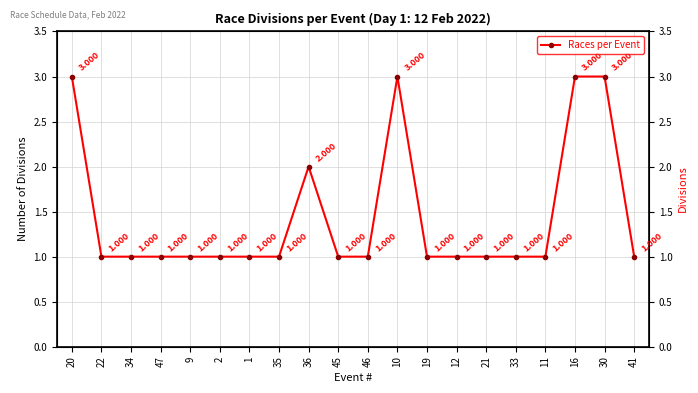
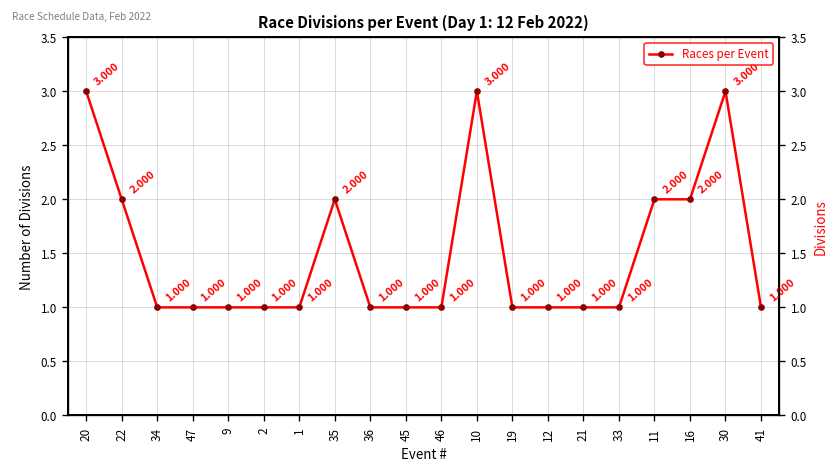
  {
    "20": 3.000,
-   "22": 1.000,
+   "22": 2.000,
    "47": 1.000,
    "9": 1.000,
    "2": 1.000,
    "1": 1.000,
-   "35": 1.000,
-   "36": 2.000,
+   "35": 2.000,
+   "36": 1.000,
    "45": 1.000,
    "46": 1.000,
    "10": 3.000,
    "12": 1.000,
    "21": 1.000,
    "33": 1.000,
-   "11": 1.000,
-   "16": 3.000,
+   "11": 2.000,
+   "16": 2.000,
    "41": 1.000
  }
